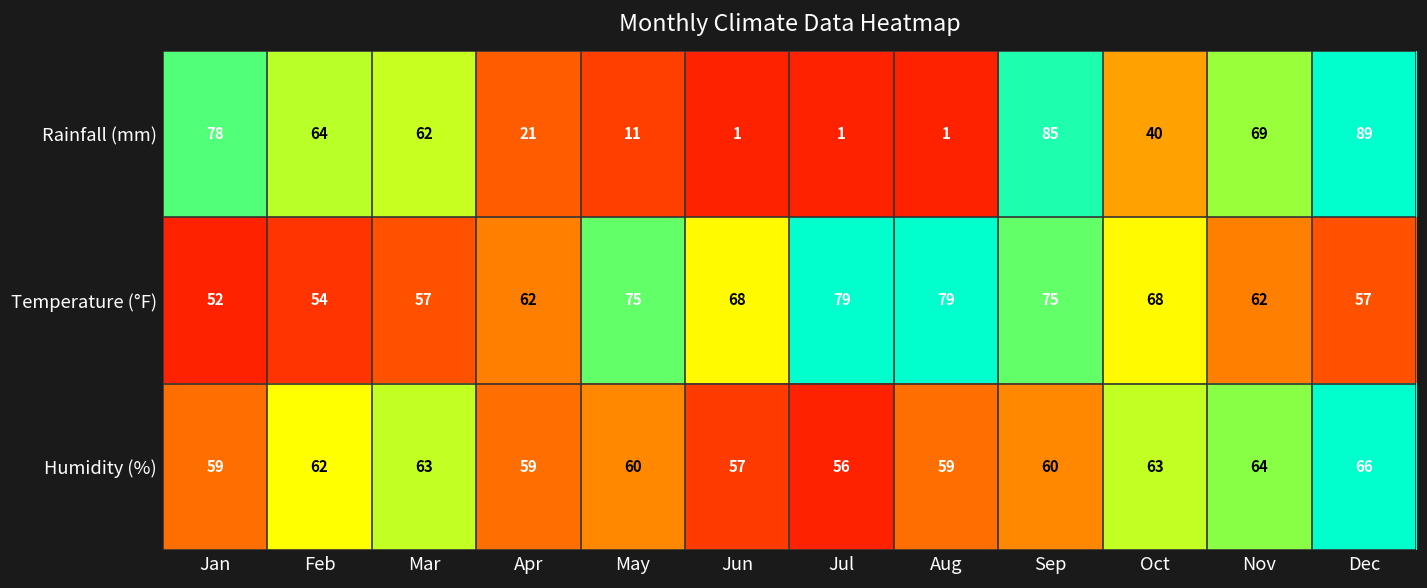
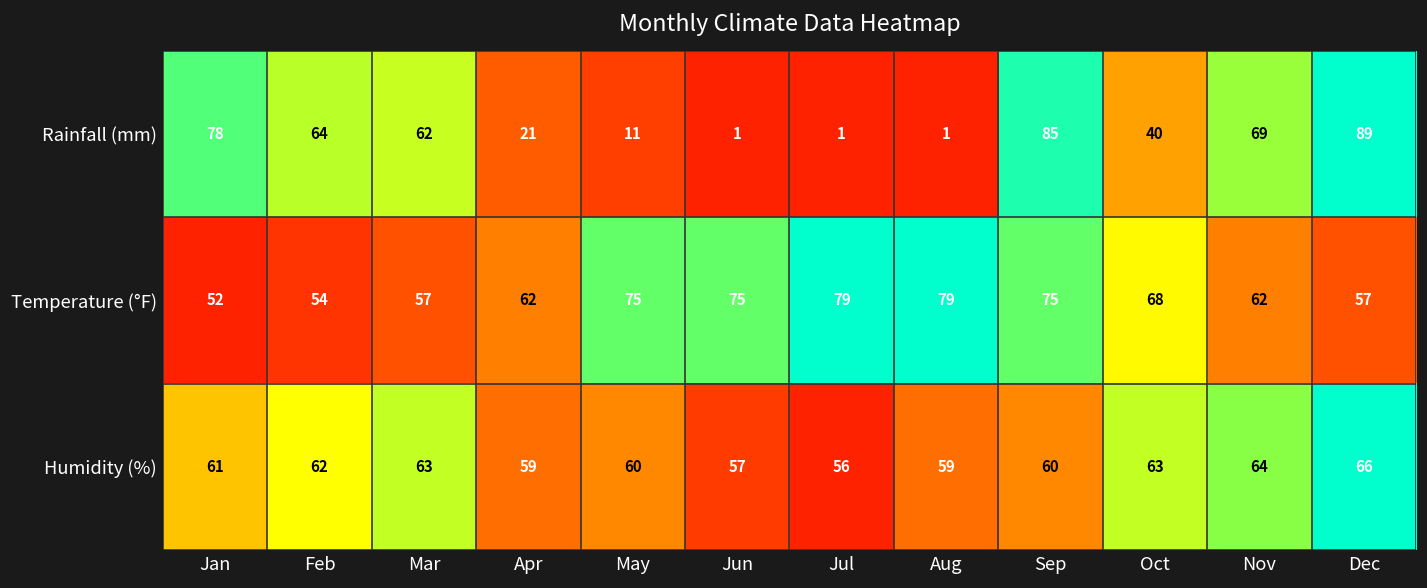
  {
    "Rainfall (mm)": {
      "Jan": 78,
      "Feb": 64,
      "Mar": 62,
      "Apr": 21,
      "May": 11,
      "Jun": 1,
      "Jul": 1,
      "Aug": 1,
      "Sep": 85,
      "Oct": 40,
      "Nov": 69,
      "Dec": 89
    },
    "Temperature (°F)": {
      "Jan": 52,
      "Feb": 54,
      "Mar": 57,
      "Apr": 62,
      "May": 75,
-     "Jun": 68,
+     "Jun": 75,
      "Jul": 79,
      "Aug": 79,
      "Sep": 75,
      "Oct": 68,
      "Nov": 62,
      "Dec": 57
    },
    "Humidity (%)": {
-     "Jan": 59,
+     "Jan": 61,
      "Feb": 62,
      "Mar": 63,
      "Apr": 59,
      "May": 60,
      "Jun": 57,
      "Jul": 56,
      "Aug": 59,
      "Sep": 60,
      "Oct": 63,
      "Nov": 64,
      "Dec": 66
    }
  }
